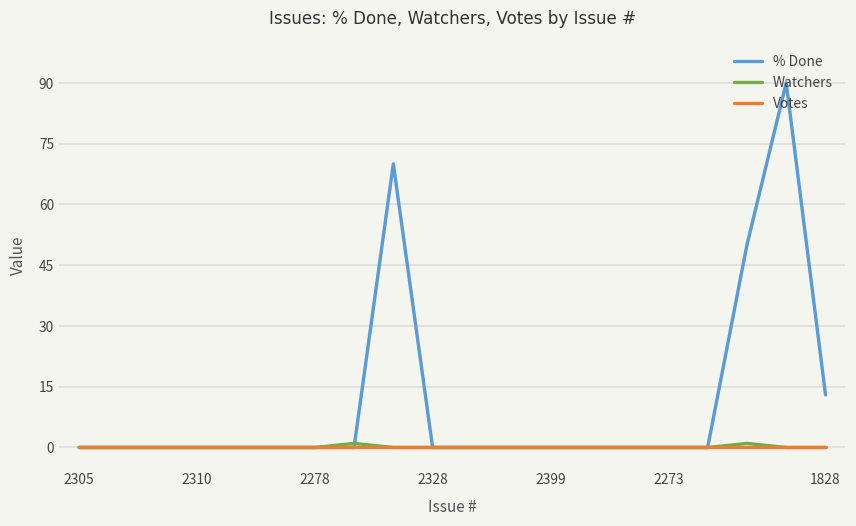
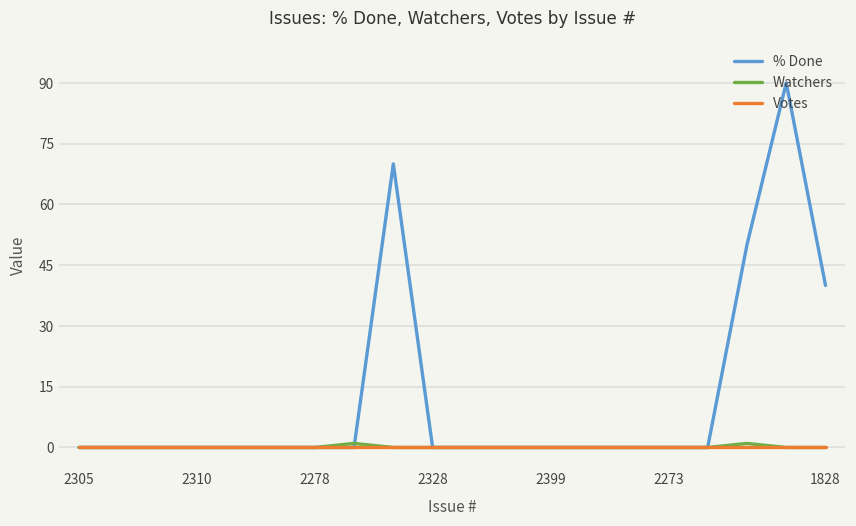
  {
    "% Done": {
-     "1828": 13
+     "1828": 40
    }
  }
